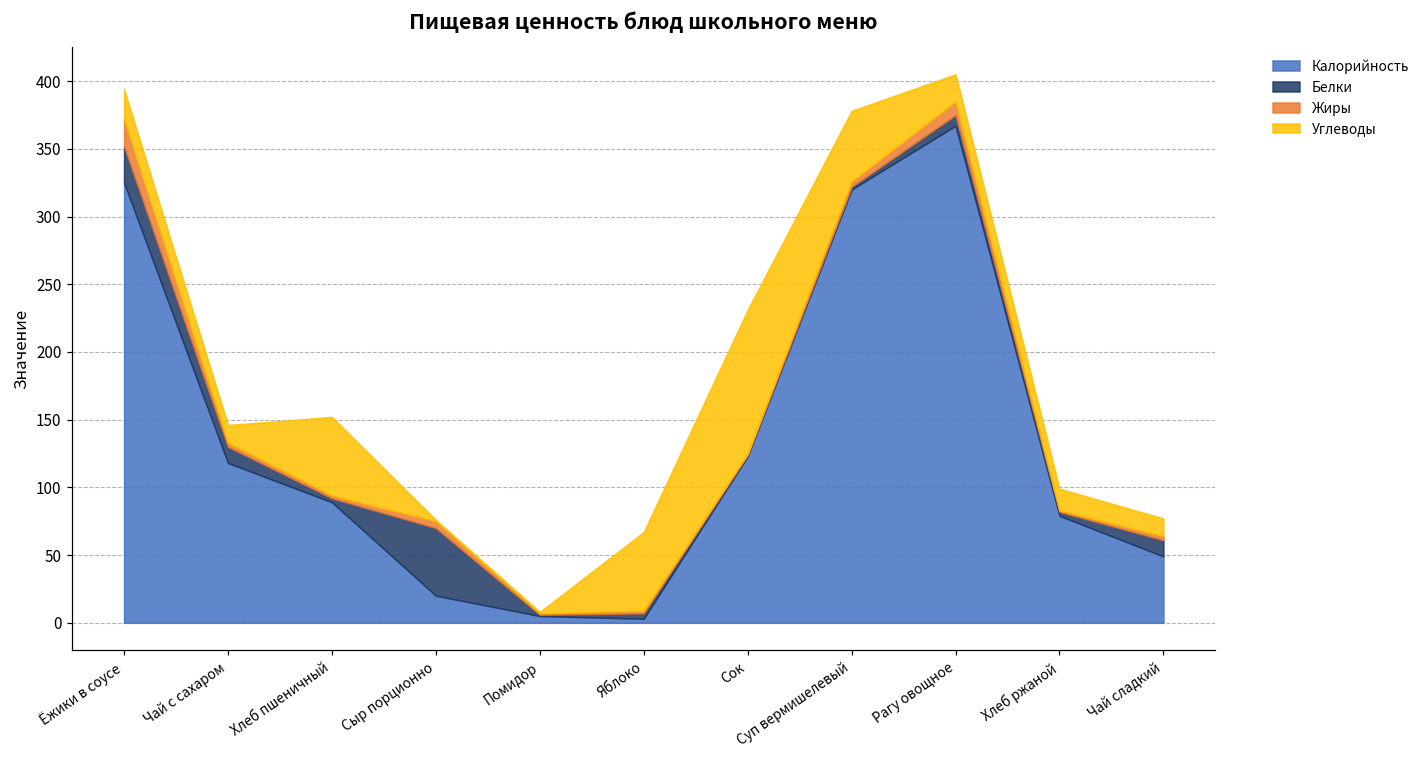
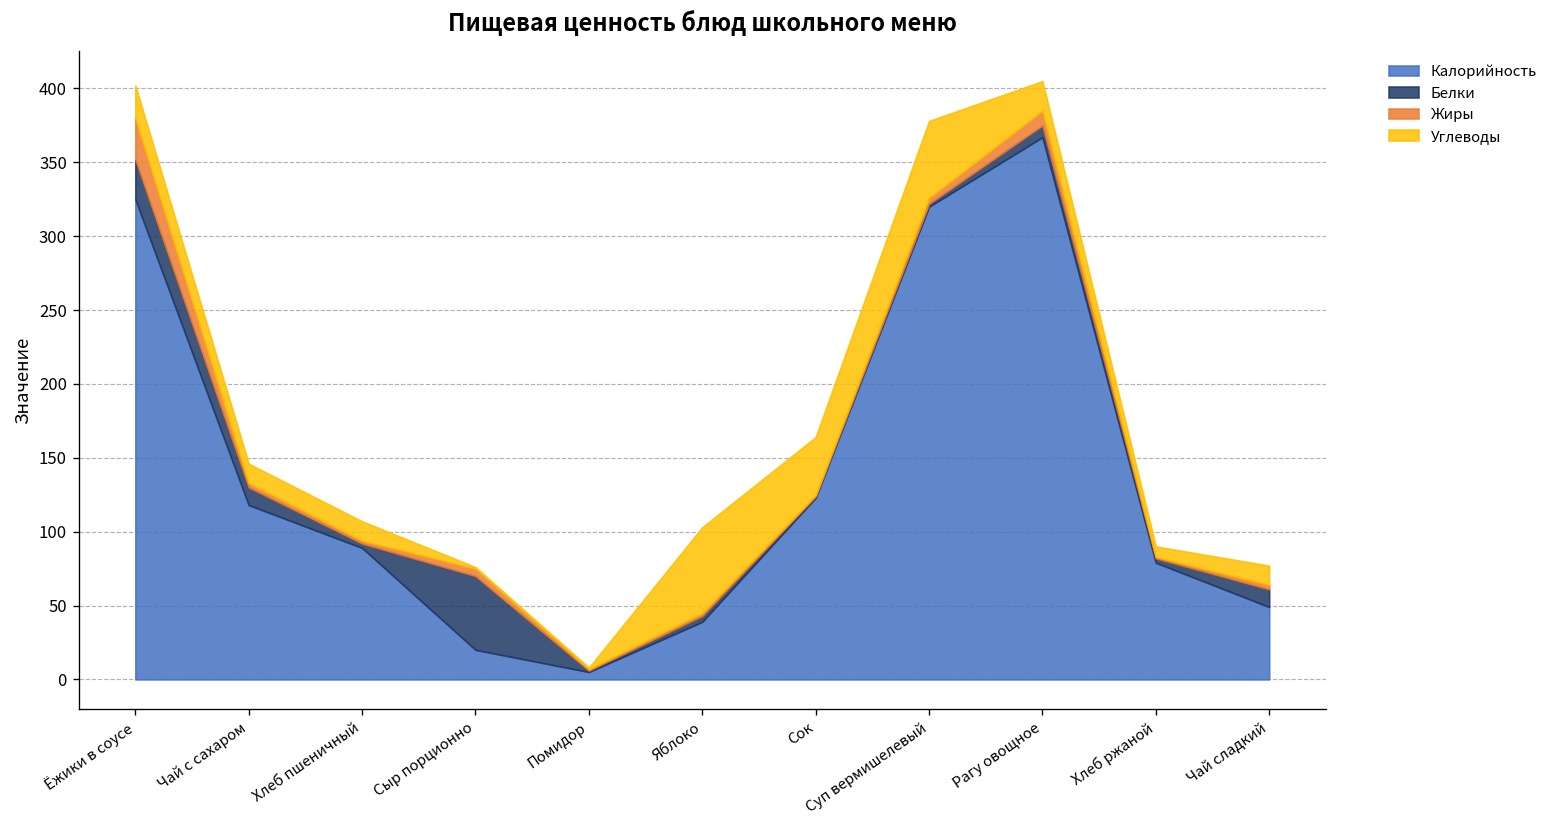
  {
    "Калорийность": {
      "Ёжики в соусе": 325,
      "Чай с сахаром": 118,
      "Хлеб пшеничный": 89,
      "Сыр порционно": 20,
-     "Яблоко": 3,
+     "Яблоко": 39,
      "Рагу овощное": 367,
      "Хлеб ржаной": 79,
      "Чай сладкий": 49
    },
    "Белки": {
      "Ёжики в соусе": 27,
      "Чай с сахаром": 12,
      "Сыр порционно": 50,
      "Рагу овощное": 8,
      "Чай сладкий": 12
    },
    "Жиры": {
-     "Ёжики в соусе": 20,
+     "Ёжики в соусе": 28,
      "Чай с сахаром": 3,
      "Суп вермишелевый": 4,
      "Рагу овощное": 10,
      "Чай сладкий": 3
    },
    "Углеводы": {
      "Ёжики в соусе": 22,
      "Чай с сахаром": 13,
-     "Хлеб пшеничный": 58,
+     "Хлеб пшеничный": 13,
      "Яблоко": 58,
-     "Сок": 106,
+     "Сок": 39,
      "Суп вермишелевый": 52,
      "Рагу овощное": 20,
-     "Хлеб ржаной": 16,
+     "Хлеб ржаной": 7,
      "Чай сладкий": 13
    }
  }
